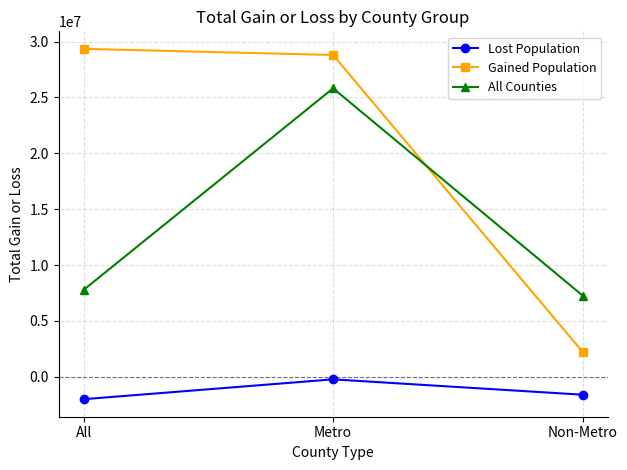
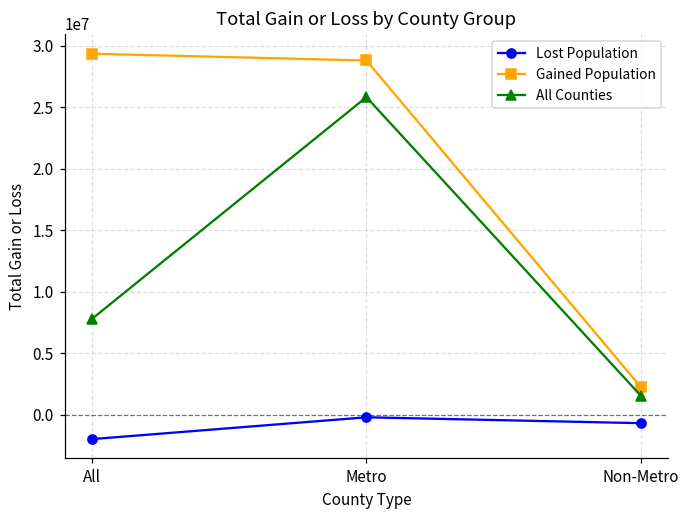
  {
    "Lost Population": {
      "All": -2000000,
      "Metro": -200000,
-     "Non-Metro": -1600000
+     "Non-Metro": -700000
    },
    "Gained Population": {
      "All": 29300000,
      "Metro": 28800000,
      "Non-Metro": 2200000
    },
    "All Counties": {
      "All": 7800000,
      "Metro": 25800000,
-     "Non-Metro": 7300000
+     "Non-Metro": 1500000
    }
  }
